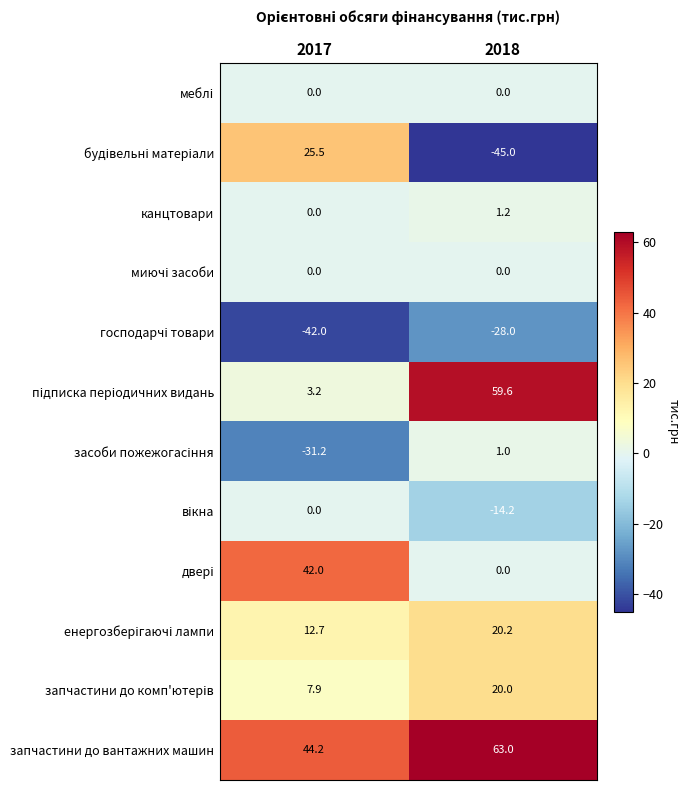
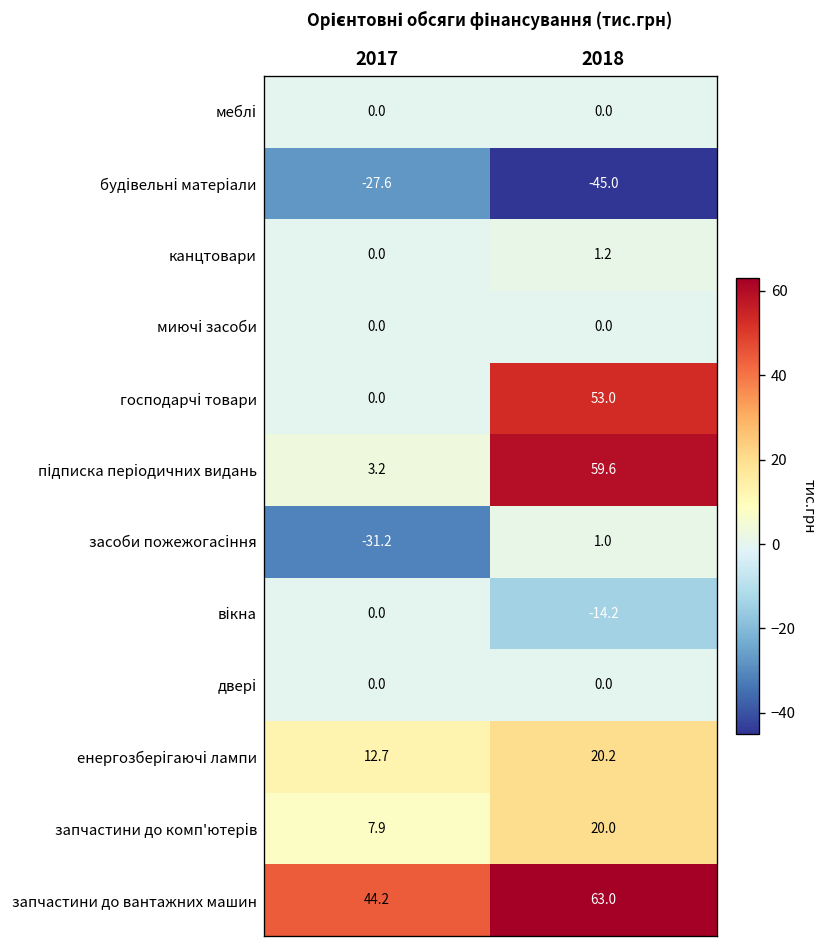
  {
    "меблі": {
      "2017": 0.0,
      "2018": 0.0
    },
    "будівельні матеріали": {
-     "2017": 25.5,
+     "2017": -27.6,
      "2018": -45.0
    },
    "канцтовари": {
      "2017": 0.0,
      "2018": 1.2
    },
    "миючі засоби": {
      "2017": 0.0,
      "2018": 0.0
    },
    "господарчі товари": {
-     "2017": -42.0,
-     "2018": -28.0
+     "2017": 0.0,
+     "2018": 53.0
    },
    "підписка періодичних видань": {
      "2017": 3.2,
      "2018": 59.6
    },
    "засоби пожежогасіння": {
      "2017": -31.2,
      "2018": 1.0
    },
    "вікна": {
      "2017": 0.0,
      "2018": -14.2
    },
    "двері": {
-     "2017": 42.0,
+     "2017": 0.0,
      "2018": 0.0
    },
    "енергозберігаючі лампи": {
      "2017": 12.7,
      "2018": 20.2
    },
    "запчастини до комп'ютерів": {
      "2017": 7.9,
      "2018": 20.0
    },
    "запчастини до вантажних машин": {
      "2017": 44.2,
      "2018": 63.0
    }
  }
